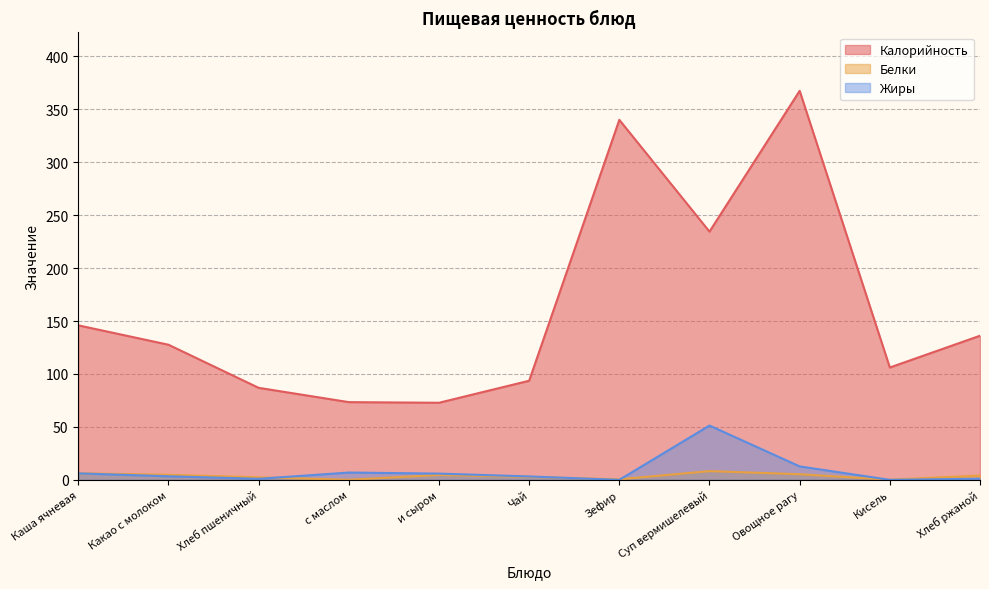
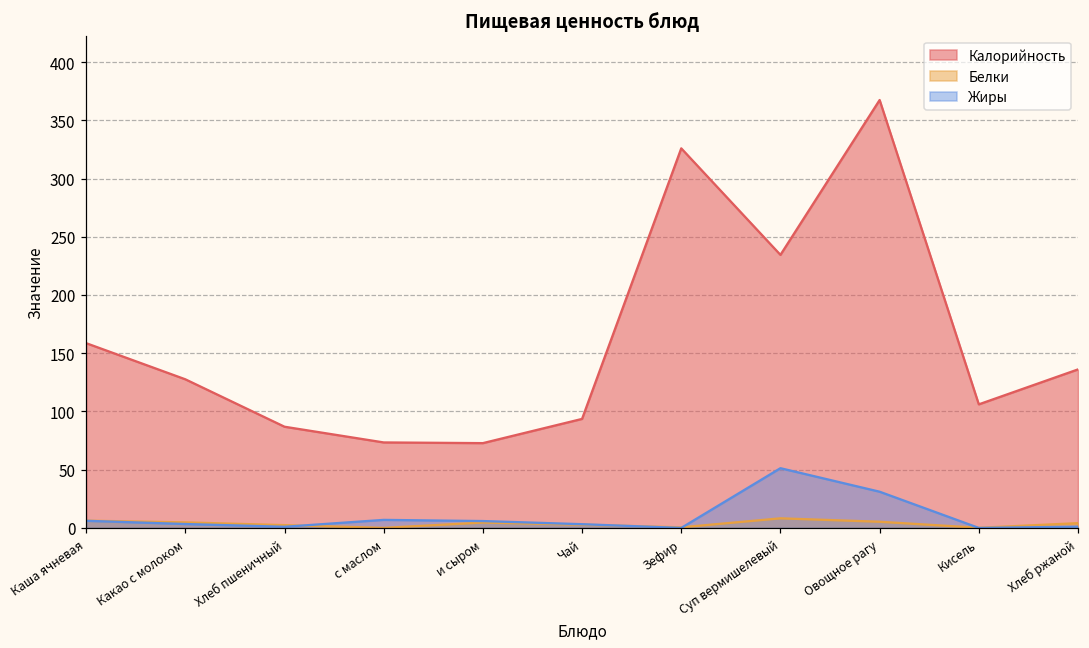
  {
    "Калорийность": {
-     "Каша ячневая": 146,
+     "Каша ячневая": 159,
      "Какао с молоком": 128,
      "Хлеб пшеничный": 87,
      "с маслом": 73,
      "и сыром": 73,
      "Чай": 94,
-     "Зефир": 340,
+     "Зефир": 326,
      "Суп вермишелевый": 234,
      "Овощное рагу": 367,
      "Кисель": 106,
      "Хлеб ржаной": 136
    },
    "Белки": {
      "с маслом": 0,
      "Суп вермишелевый": 8,
      "Овощное рагу": 5,
      "Хлеб ржаной": 4
    },
    "Жиры": {
      "с маслом": 7,
      "Суп вермишелевый": 51,
-     "Овощное рагу": 13,
+     "Овощное рагу": 31,
      "Хлеб ржаной": 1
    }
  }
